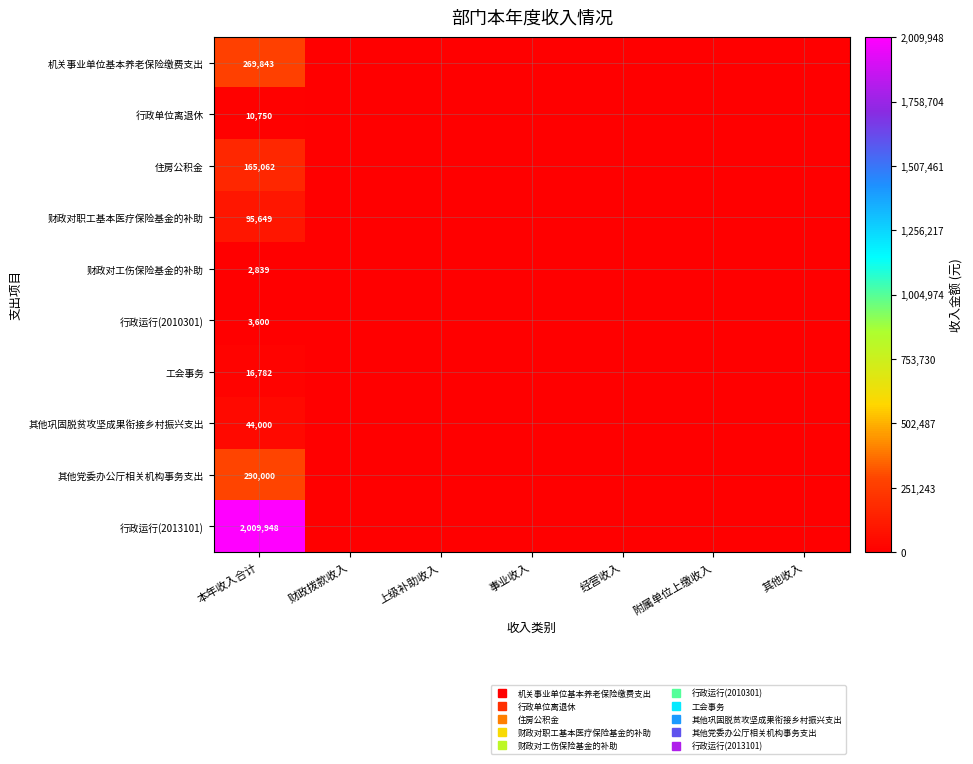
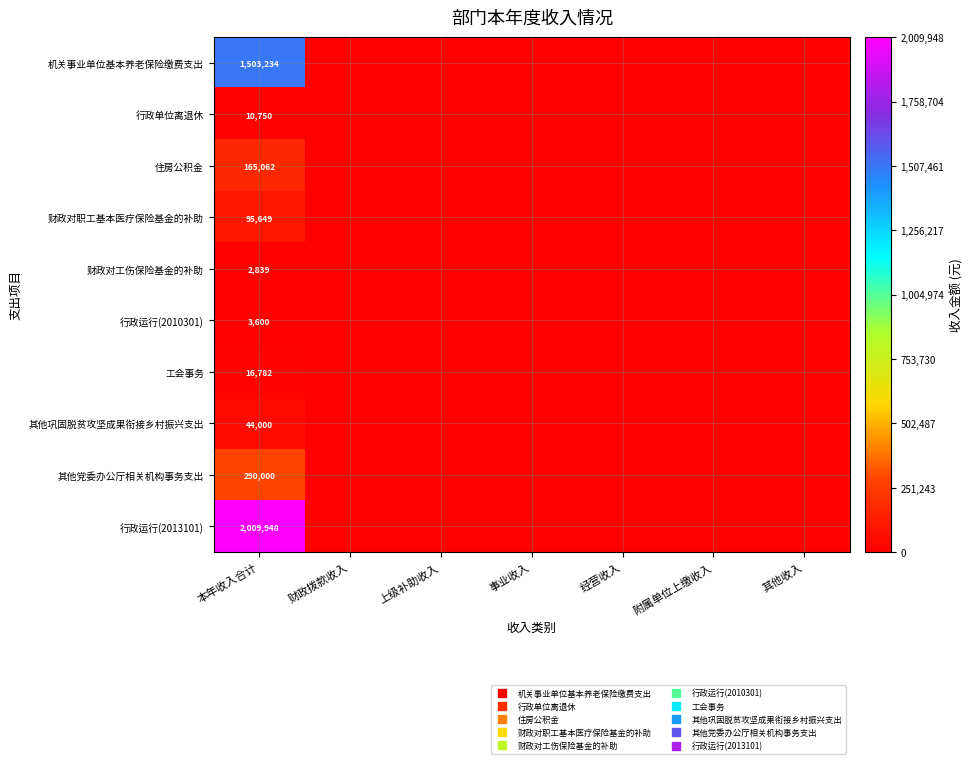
  {
    "机关事业单位基本养老保险缴费支出": {
-     "本年收入合计": "269,843"
+     "本年收入合计": "1,503,234"
    },
    "行政单位离退休": {
      "本年收入合计": "10,750"
    },
    "住房公积金": {
      "本年收入合计": "165,062"
    },
    "财政对职工基本医疗保险基金的补助": {
      "本年收入合计": "95,649"
    },
    "财政对工伤保险基金的补助": {
      "本年收入合计": "2,839"
    },
    "行政运行(2010301)": {
      "本年收入合计": "3,600"
    },
    "工会事务": {
      "本年收入合计": "16,782"
    },
    "其他巩固脱贫攻坚成果衔接乡村振兴支出": {
      "本年收入合计": "44,000"
    },
    "其他党委办公厅相关机构事务支出": {
      "本年收入合计": "290,000"
    },
    "行政运行(2013101)": {
      "本年收入合计": "2,009,948"
    }
  }
